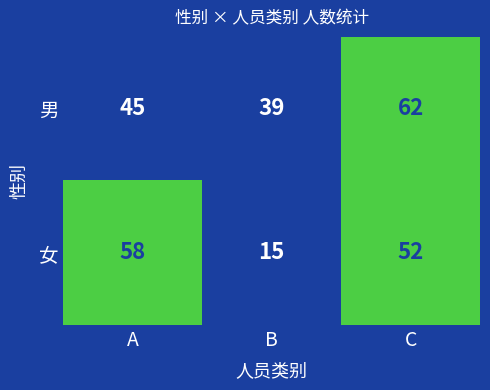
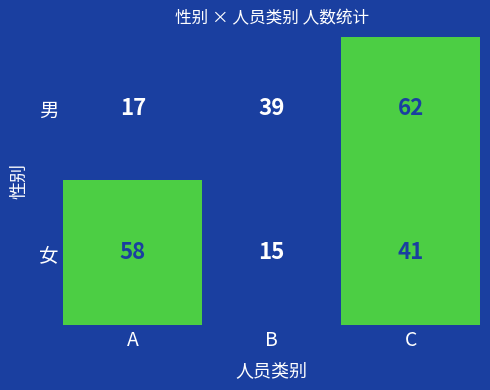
  {
    "男": {
-     "A": 45,
+     "A": 17,
      "B": 39,
      "C": 62
    },
    "女": {
      "A": 58,
      "B": 15,
-     "C": 52
+     "C": 41
    }
  }
